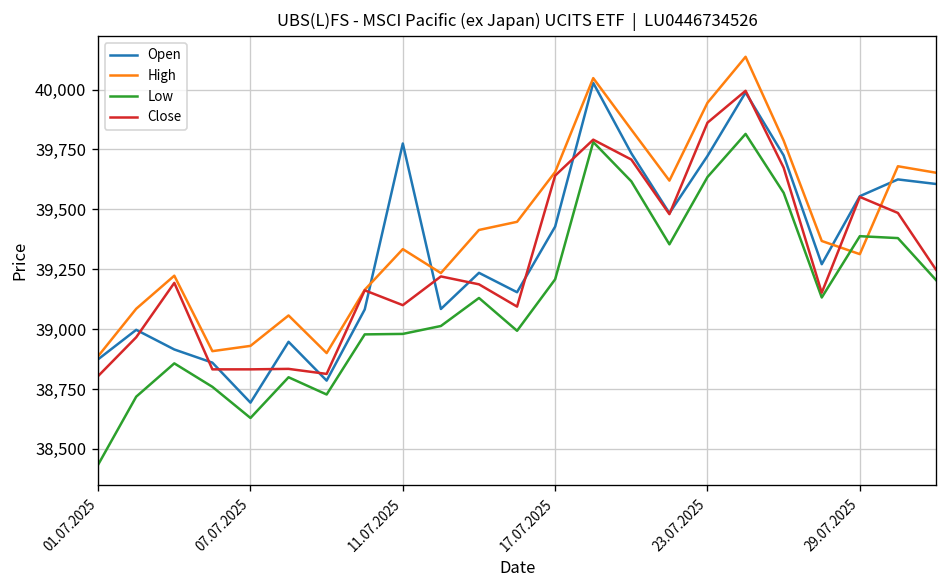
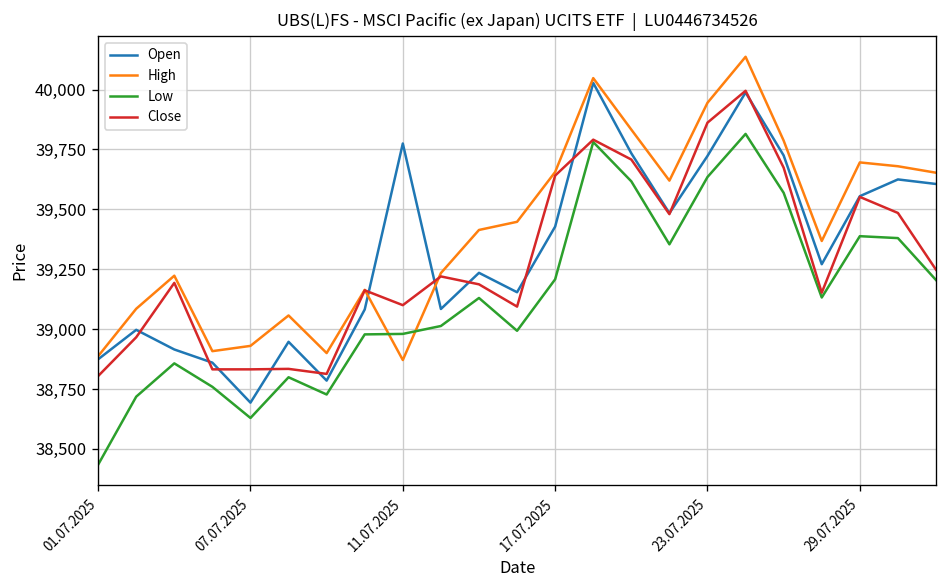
  {
    "Open": {
      "01.07.2025": "38,870",
      "07.07.2025": "38,690",
      "11.07.2025": "39,780",
      "17.07.2025": "39,430",
      "23.07.2025": "39,720"
    },
    "High": {
      "01.07.2025": "38,890",
      "07.07.2025": "38,930",
-     "11.07.2025": "39,330",
+     "11.07.2025": "38,870",
      "17.07.2025": "39,660",
      "23.07.2025": "39,950",
-     "29.07.2025": "39,310"
+     "29.07.2025": "39,700"
    },
    "Low": {
      "01.07.2025": "38,430",
      "07.07.2025": "38,630",
      "11.07.2025": "38,980",
      "17.07.2025": "39,210",
      "23.07.2025": "39,640",
      "29.07.2025": "39,390"
    },
    "Close": {
      "01.07.2025": "38,800",
      "07.07.2025": "38,830",
      "11.07.2025": "39,100",
      "17.07.2025": "39,640",
      "23.07.2025": "39,860"
    }
  }
